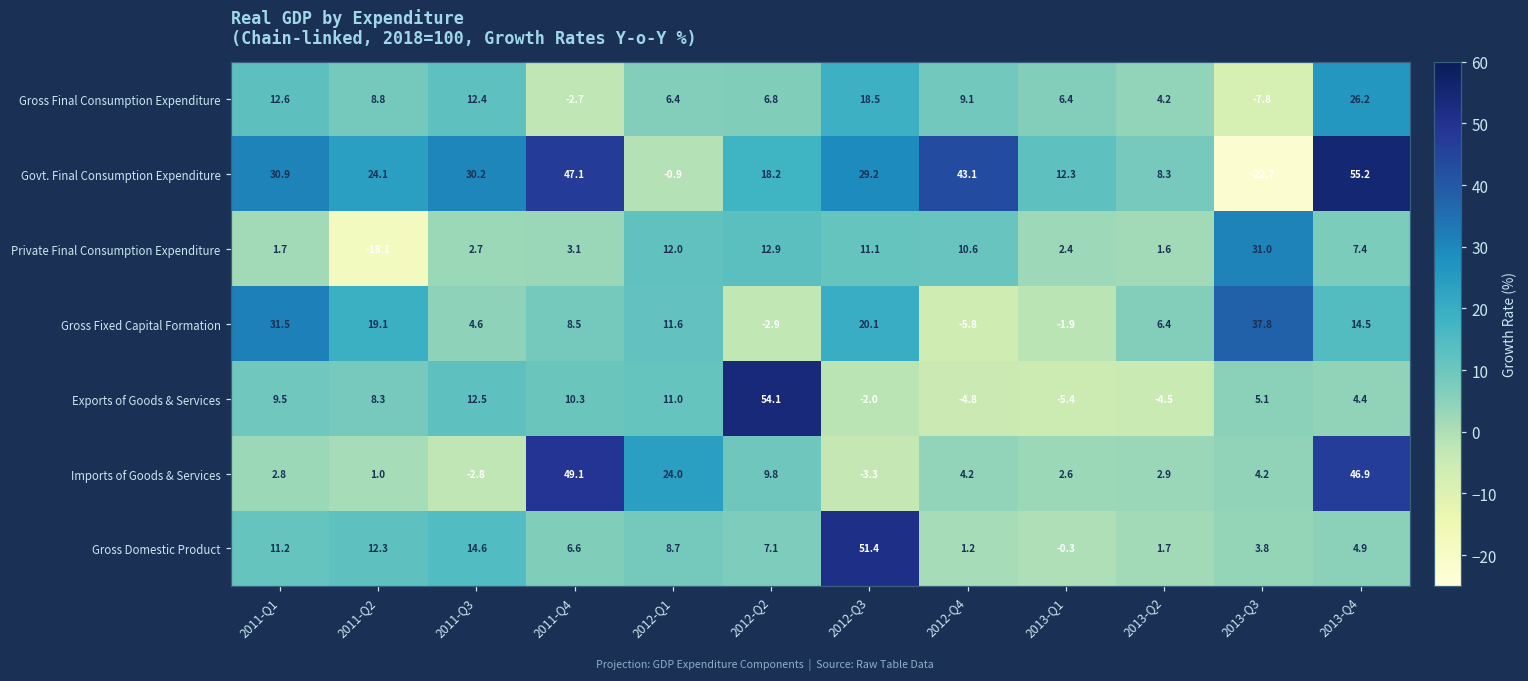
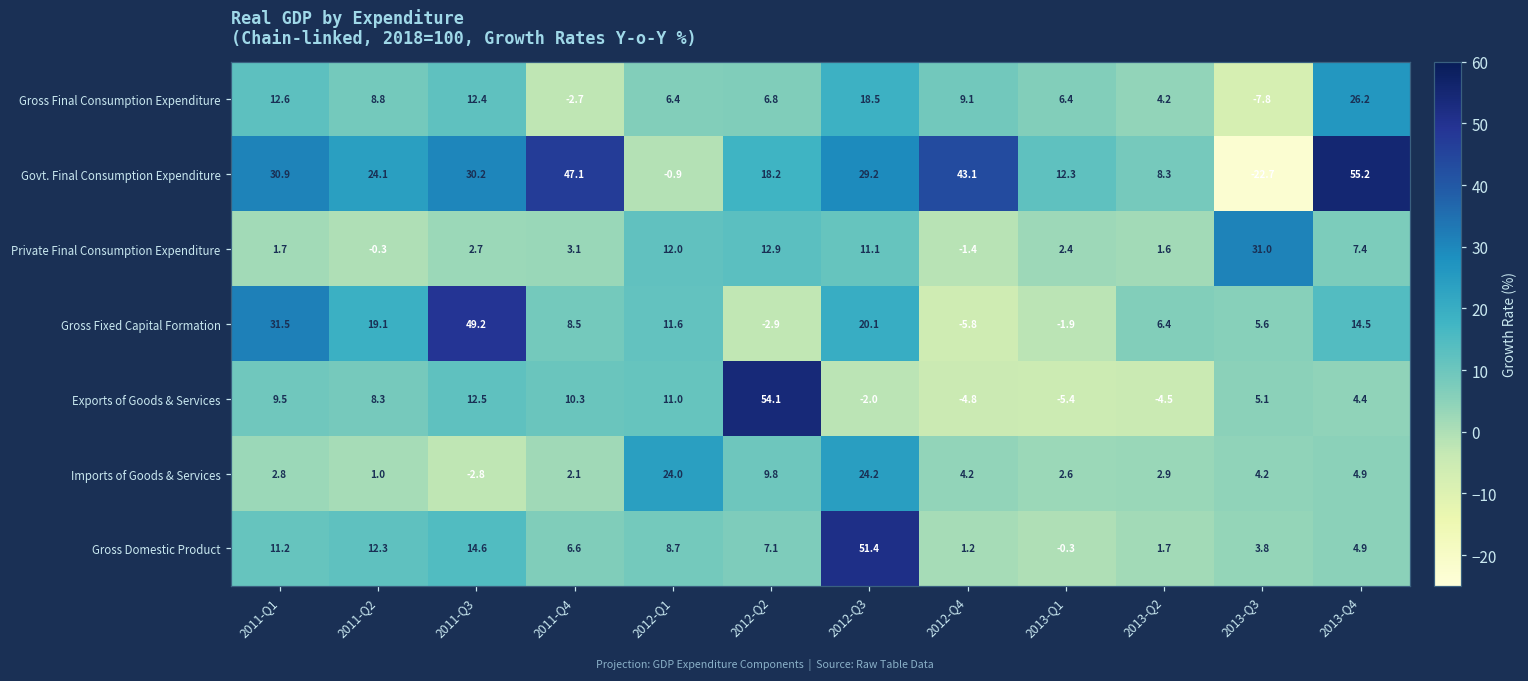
  {
    "Gross Final Consumption Expenditure": {
      "2011-Q1": 12.6,
      "2011-Q2": 8.8,
      "2011-Q3": 12.4,
      "2011-Q4": -2.7,
      "2012-Q1": 6.4,
      "2012-Q2": 6.8,
      "2012-Q3": 18.5,
      "2012-Q4": 9.1,
      "2013-Q1": 6.4,
      "2013-Q2": 4.2,
      "2013-Q3": -7.8,
      "2013-Q4": 26.2
    },
    "Govt. Final Consumption Expenditure": {
      "2011-Q1": 30.9,
      "2011-Q2": 24.1,
      "2011-Q3": 30.2,
      "2011-Q4": 47.1,
      "2012-Q1": -0.9,
      "2012-Q2": 18.2,
      "2012-Q3": 29.2,
      "2012-Q4": 43.1,
      "2013-Q1": 12.3,
      "2013-Q2": 8.3,
      "2013-Q4": 55.2
    },
    "Private Final Consumption Expenditure": {
      "2011-Q1": 1.7,
-     "2011-Q2": -18.1,
+     "2011-Q2": -0.3,
      "2011-Q3": 2.7,
      "2011-Q4": 3.1,
      "2012-Q1": 12.0,
      "2012-Q2": 12.9,
      "2012-Q3": 11.1,
-     "2012-Q4": 10.6,
+     "2012-Q4": -1.4,
      "2013-Q1": 2.4,
      "2013-Q2": 1.6,
      "2013-Q3": 31.0,
      "2013-Q4": 7.4
    },
    "Gross Fixed Capital Formation": {
      "2011-Q1": 31.5,
      "2011-Q2": 19.1,
-     "2011-Q3": 4.6,
+     "2011-Q3": 49.2,
      "2011-Q4": 8.5,
      "2012-Q1": 11.6,
      "2012-Q2": -2.9,
      "2012-Q3": 20.1,
      "2012-Q4": -5.8,
      "2013-Q1": -1.9,
      "2013-Q2": 6.4,
-     "2013-Q3": 37.8,
+     "2013-Q3": 5.6,
      "2013-Q4": 14.5
    },
    "Exports of Goods & Services": {
      "2011-Q1": 9.5,
      "2011-Q2": 8.3,
      "2011-Q3": 12.5,
      "2011-Q4": 10.3,
      "2012-Q1": 11.0,
      "2012-Q2": 54.1,
      "2012-Q3": -2.0,
      "2012-Q4": -4.8,
      "2013-Q1": -5.4,
      "2013-Q2": -4.5,
      "2013-Q3": 5.1,
      "2013-Q4": 4.4
    },
    "Imports of Goods & Services": {
      "2011-Q1": 2.8,
      "2011-Q2": 1.0,
      "2011-Q3": -2.8,
-     "2011-Q4": 49.1,
+     "2011-Q4": 2.1,
      "2012-Q1": 24.0,
      "2012-Q2": 9.8,
-     "2012-Q3": -3.3,
+     "2012-Q3": 24.2,
      "2012-Q4": 4.2,
      "2013-Q1": 2.6,
      "2013-Q2": 2.9,
      "2013-Q3": 4.2,
-     "2013-Q4": 46.9
+     "2013-Q4": 4.9
    },
    "Gross Domestic Product": {
      "2011-Q1": 11.2,
      "2011-Q2": 12.3,
      "2011-Q3": 14.6,
      "2011-Q4": 6.6,
      "2012-Q1": 8.7,
      "2012-Q2": 7.1,
      "2012-Q3": 51.4,
      "2012-Q4": 1.2,
      "2013-Q1": -0.3,
      "2013-Q2": 1.7,
      "2013-Q3": 3.8,
      "2013-Q4": 4.9
    }
  }
